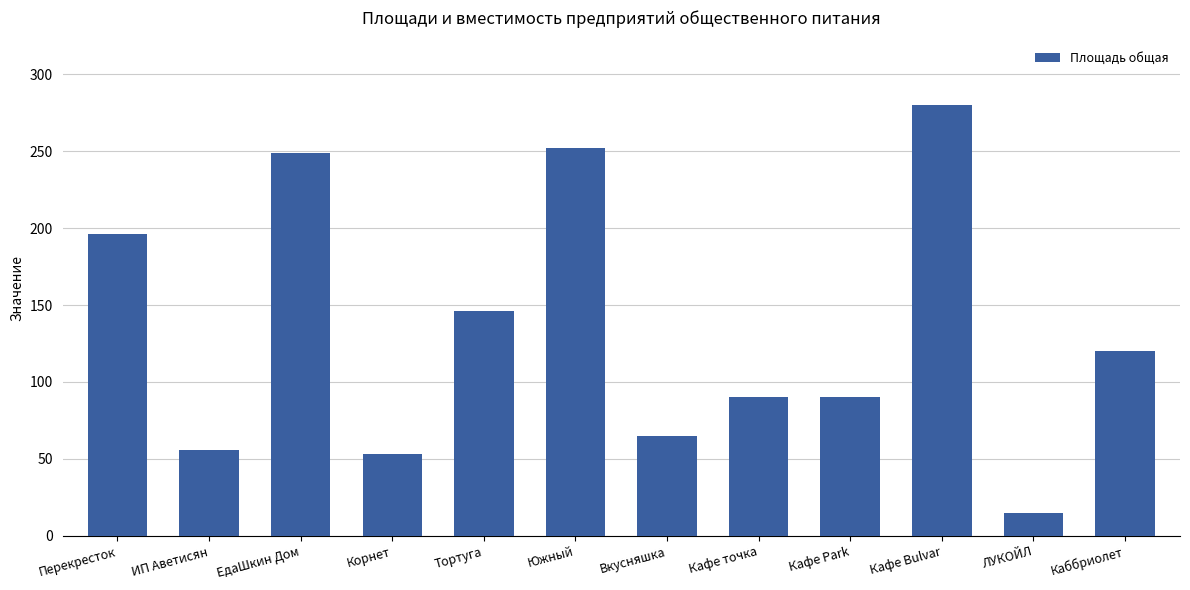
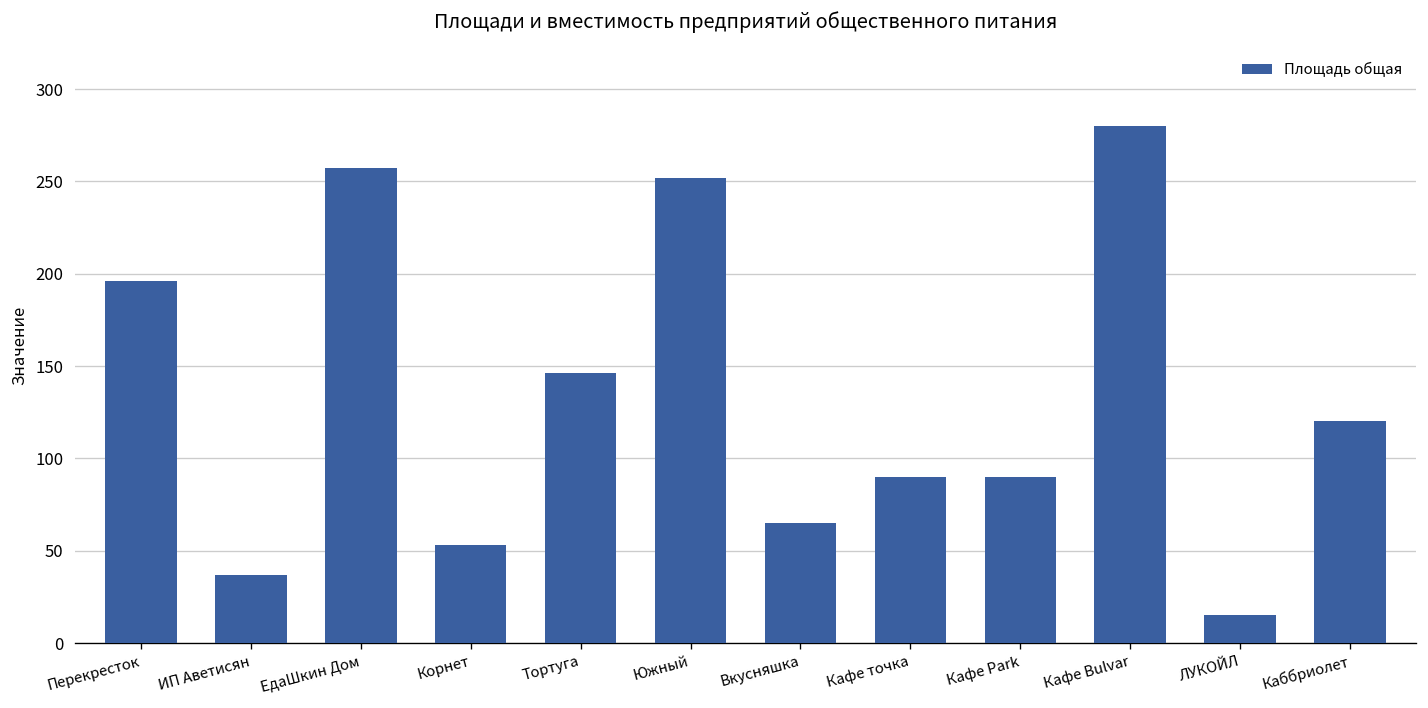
  {
    "Перекресток": 196,
-   "ИП Аветисян": 56,
-   "ЕдаШкин Дом": 249,
+   "ИП Аветисян": 37,
+   "ЕдаШкин Дом": 257,
    "Корнет": 53,
    "Тортуга": 146,
    "Южный": 252,
    "Вкусняшка": 65,
    "Кафе точка": 90,
    "Кафе Park": 90,
    "Кафе Bulvar": 280,
    "ЛУКОЙЛ": 15,
    "Каббриолет": 120
  }
